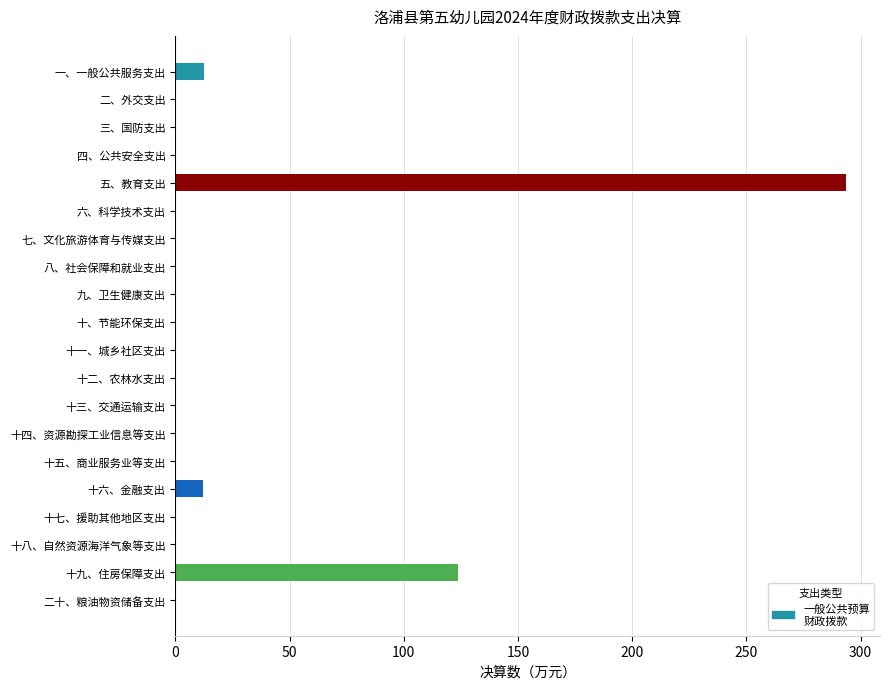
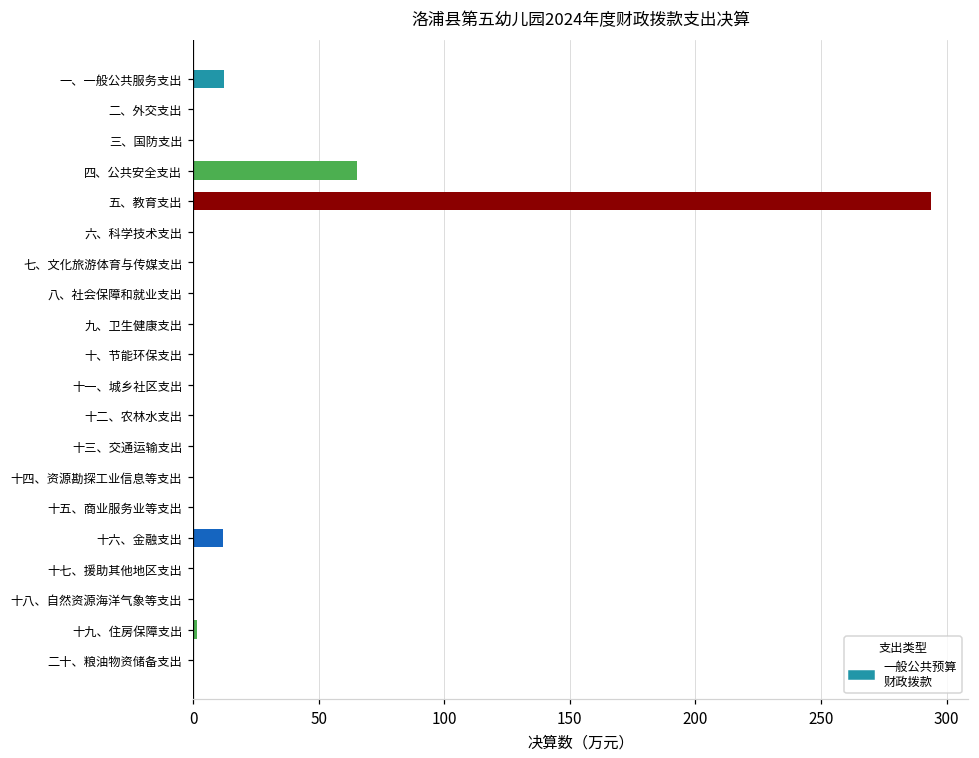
  {
    "一、一般公共服务支出": 13,
    "二、外交支出": 0,
    "三、国防支出": 0,
-   "四、公共安全支出": 0,
+   "四、公共安全支出": 65,
    "五、教育支出": 294,
    "六、科学技术支出": 0,
    "七、文化旅游体育与传媒支出": 0,
    "八、社会保障和就业支出": 0,
    "九、卫生健康支出": 0,
    "十、节能环保支出": 0,
    "十一、城乡社区支出": 0,
    "十二、农林水支出": 0,
    "十三、交通运输支出": 0,
    "十四、资源勘探工业信息等支出": 0,
    "十五、商业服务业等支出": 0,
    "十六、金融支出": 12,
    "十七、援助其他地区支出": 0,
    "十八、自然资源海洋气象等支出": 0,
-   "十九、住房保障支出": 124,
+   "十九、住房保障支出": 2,
    "二十、粮油物资储备支出": 0
  }
